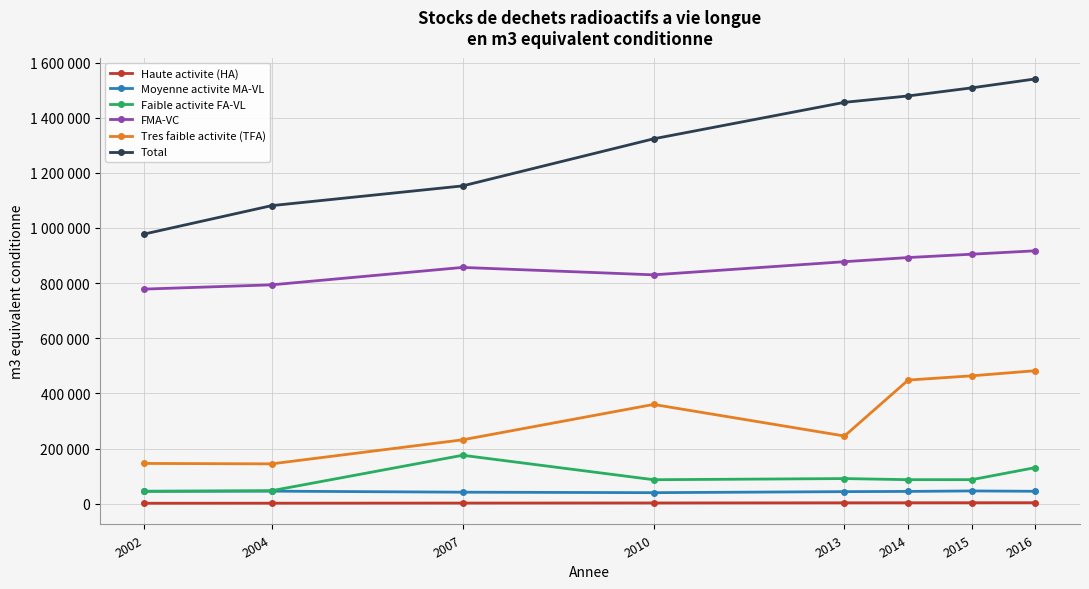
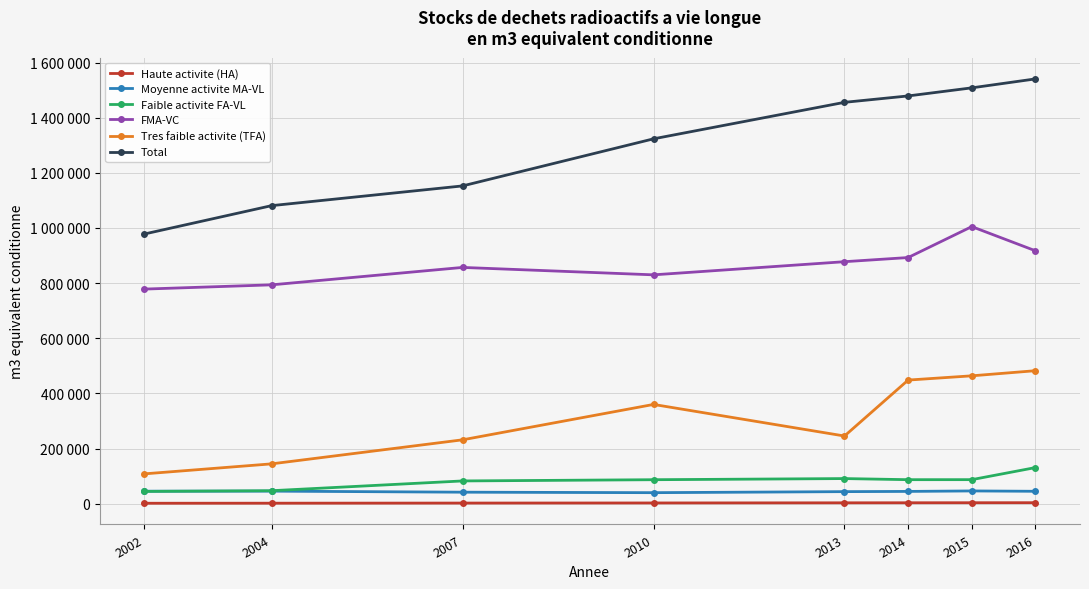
  {
    "Haute activite (HA)": {
      "2002": 0,
      "2004": 0,
      "2007": 0,
      "2010": 0,
      "2013": 0,
      "2014": 0,
      "2015": 0,
      "2016": 0
    },
    "Moyenne activite MA-VL": {
      "2007": 40000,
      "2010": 40000,
      "2013": 40000,
      "2014": 40000,
      "2015": 50000,
      "2016": 50000
    },
    "Faible activite FA-VL": {
-     "2007": 180000,
+     "2007": 80000,
      "2010": 90000,
      "2013": 90000,
      "2014": 90000,
      "2015": 90000,
      "2016": 130000
    },
    "FMA-VC": {
      "2002": 780000,
      "2004": 790000,
      "2007": 860000,
      "2010": 830000,
      "2013": 880000,
      "2014": 890000,
-     "2015": 900000,
+     "2015": 1000000,
      "2016": 920000
    },
    "Tres faible activite (TFA)": {
-     "2002": 150000,
+     "2002": 110000,
      "2004": 140000,
      "2007": 230000,
      "2010": 360000,
      "2013": 250000,
      "2014": 450000,
      "2015": 460000,
      "2016": 480000
    },
    "Total": {
      "2002": 980000,
      "2004": 1080000,
      "2007": 1150000,
      "2010": 1320000,
      "2013": 1460000,
      "2014": 1480000,
      "2015": 1510000,
      "2016": 1540000
    }
  }
